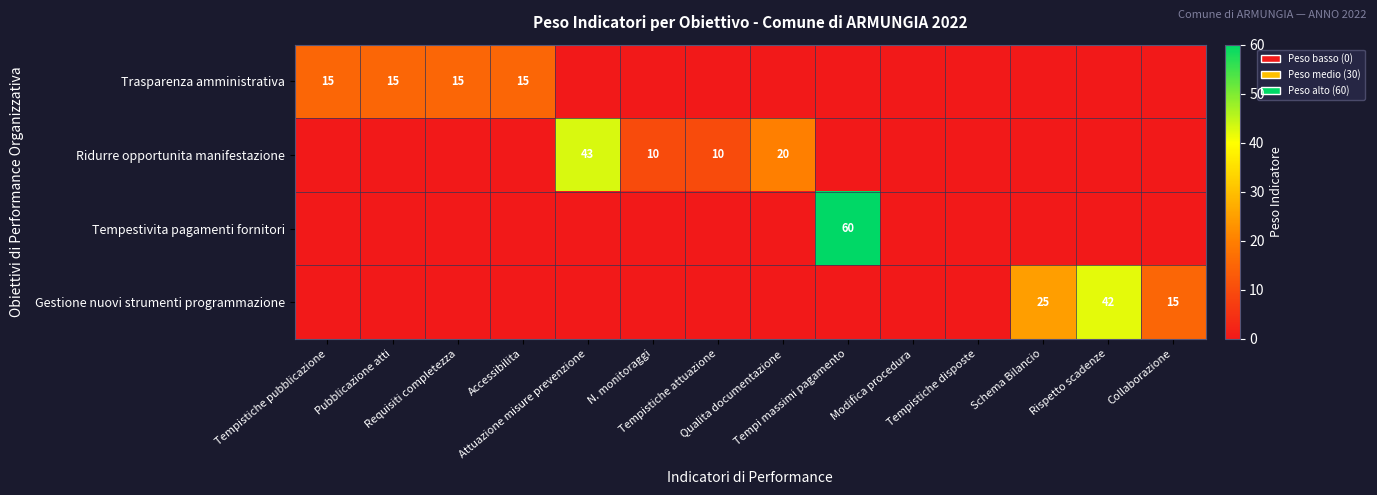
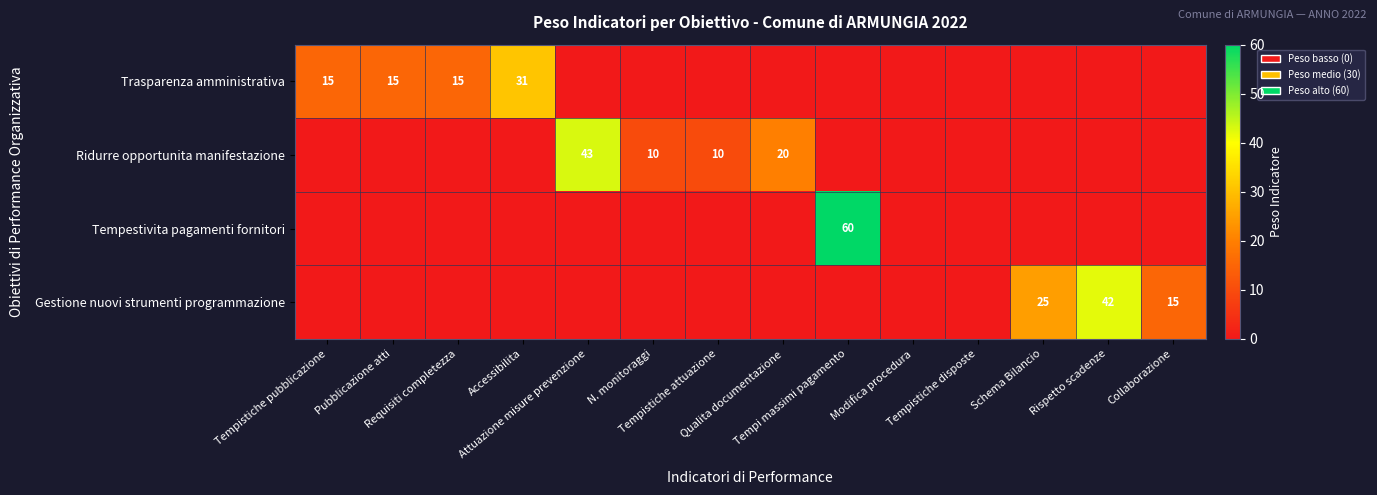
  {
    "Trasparenza amministrativa": {
      "Tempistiche pubblicazione": 15,
      "Pubblicazione atti": 15,
      "Requisiti completezza": 15,
-     "Accessibilita": 15
+     "Accessibilita": 31
    },
    "Ridurre opportunita manifestazione": {
      "Attuazione misure prevenzione": 43,
      "N. monitoraggi": 10,
      "Tempistiche attuazione": 10,
      "Qualita documentazione": 20
    },
    "Tempestivita pagamenti fornitori": {
      "Tempi massimi pagamento": 60
    },
    "Gestione nuovi strumenti programmazione": {
      "Schema Bilancio": 25,
      "Rispetto scadenze": 42,
      "Collaborazione": 15
    }
  }
